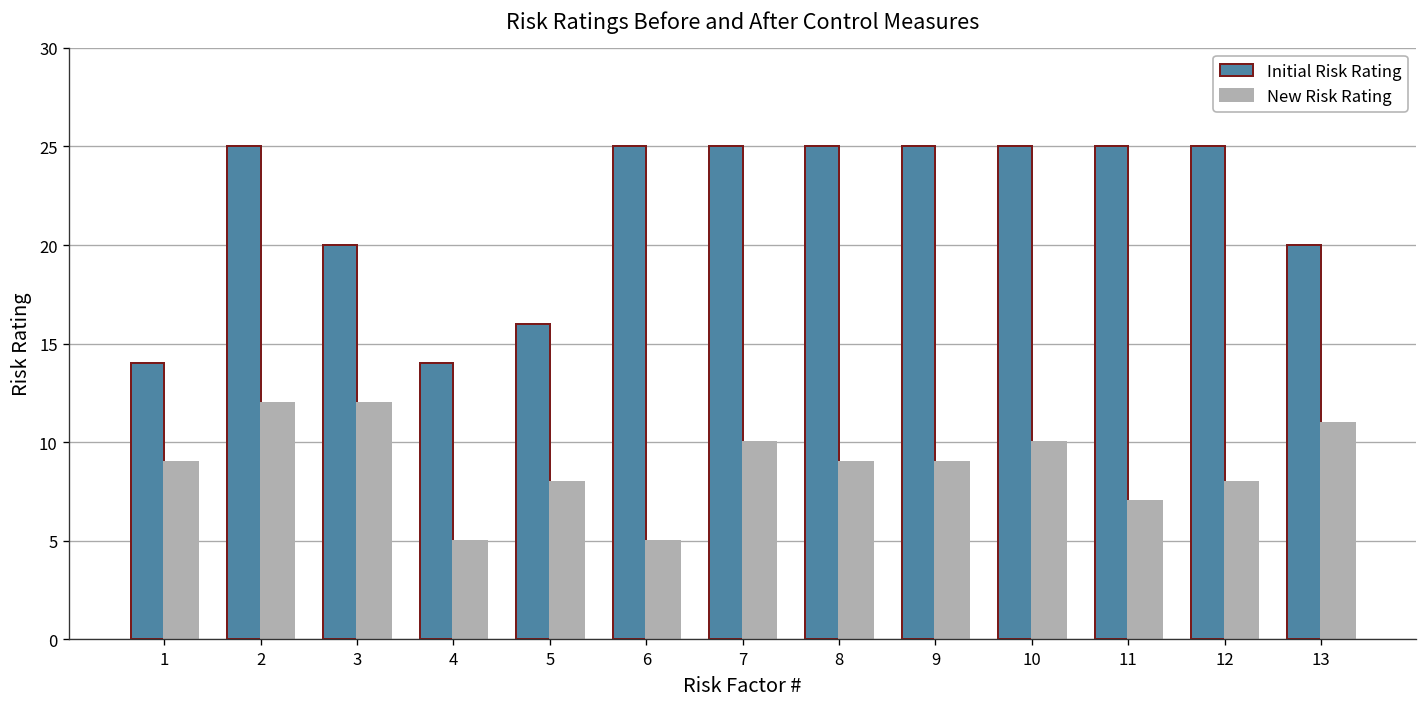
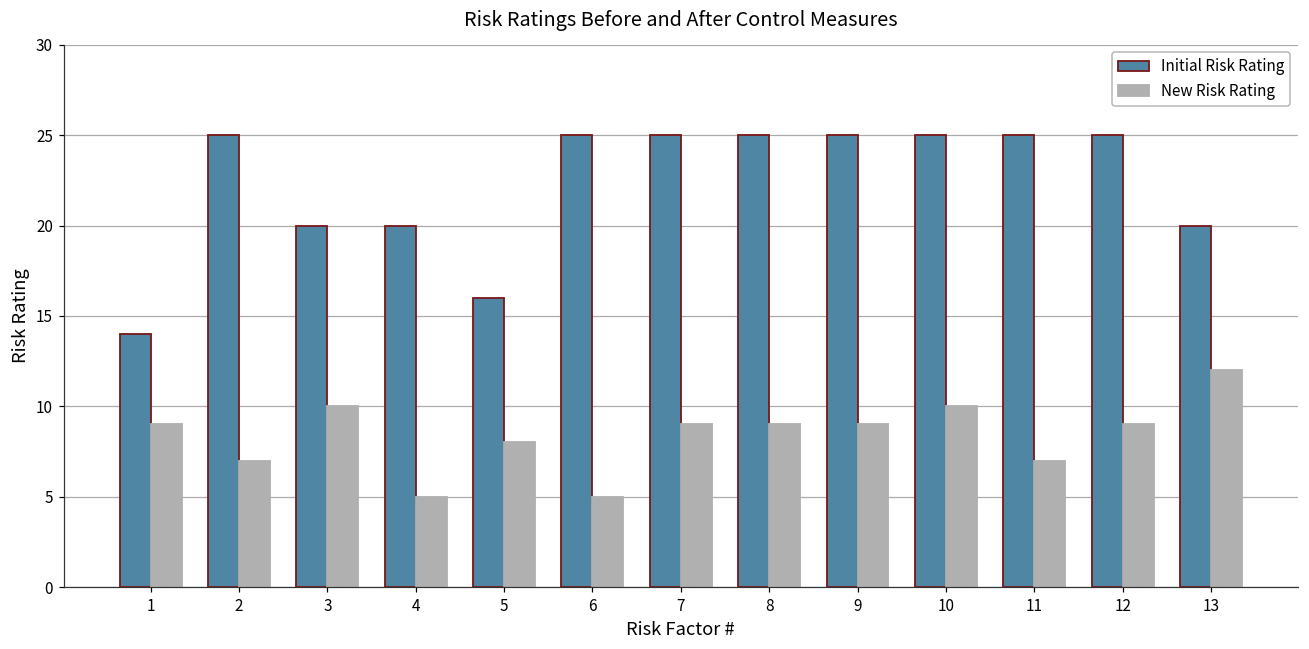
  {
    "Initial Risk Rating": {
      "1": 14,
      "2": 25,
      "3": 20,
-     "4": 14,
+     "4": 20,
      "5": 16,
      "6": 25,
      "7": 25,
      "8": 25,
      "9": 25,
      "10": 25,
      "11": 25,
      "12": 25,
      "13": 20
    },
    "New Risk Rating": {
      "1": 9,
-     "2": 12,
-     "3": 12,
+     "2": 7,
+     "3": 10,
      "4": 5,
      "5": 8,
      "6": 5,
-     "7": 10,
+     "7": 9,
      "8": 9,
      "9": 9,
      "10": 10,
      "11": 7,
-     "12": 8,
-     "13": 11
+     "12": 9,
+     "13": 12
    }
  }
